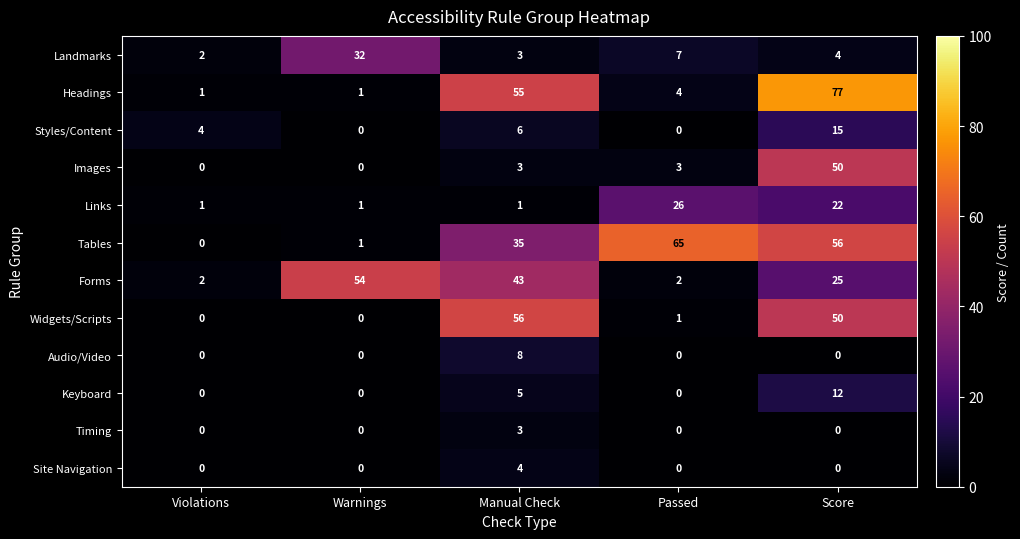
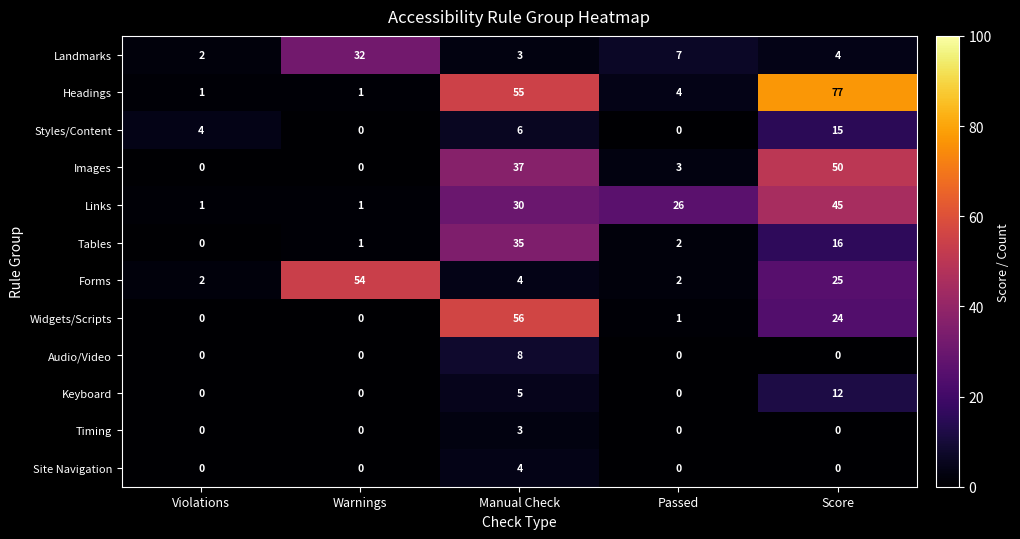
  {
    "Landmarks": {
      "Violations": 2,
      "Warnings": 32,
      "Manual Check": 3,
      "Passed": 7,
      "Score": 4
    },
    "Headings": {
      "Violations": 1,
      "Warnings": 1,
      "Manual Check": 55,
      "Passed": 4,
      "Score": 77
    },
    "Styles/Content": {
      "Violations": 4,
      "Warnings": 0,
      "Manual Check": 6,
      "Passed": 0,
      "Score": 15
    },
    "Images": {
      "Violations": 0,
      "Warnings": 0,
-     "Manual Check": 3,
+     "Manual Check": 37,
      "Passed": 3,
      "Score": 50
    },
    "Links": {
      "Violations": 1,
      "Warnings": 1,
-     "Manual Check": 1,
+     "Manual Check": 30,
      "Passed": 26,
-     "Score": 22
+     "Score": 45
    },
    "Tables": {
      "Violations": 0,
      "Warnings": 1,
      "Manual Check": 35,
-     "Passed": 65,
-     "Score": 56
+     "Passed": 2,
+     "Score": 16
    },
    "Forms": {
      "Violations": 2,
      "Warnings": 54,
-     "Manual Check": 43,
+     "Manual Check": 4,
      "Passed": 2,
      "Score": 25
    },
    "Widgets/Scripts": {
      "Violations": 0,
      "Warnings": 0,
      "Manual Check": 56,
      "Passed": 1,
-     "Score": 50
+     "Score": 24
    },
    "Audio/Video": {
      "Violations": 0,
      "Warnings": 0,
      "Manual Check": 8,
      "Passed": 0,
      "Score": 0
    },
    "Keyboard": {
      "Violations": 0,
      "Warnings": 0,
      "Manual Check": 5,
      "Passed": 0,
      "Score": 12
    },
    "Timing": {
      "Violations": 0,
      "Warnings": 0,
      "Manual Check": 3,
      "Passed": 0,
      "Score": 0
    },
    "Site Navigation": {
      "Violations": 0,
      "Warnings": 0,
      "Manual Check": 4,
      "Passed": 0,
      "Score": 0
    }
  }
